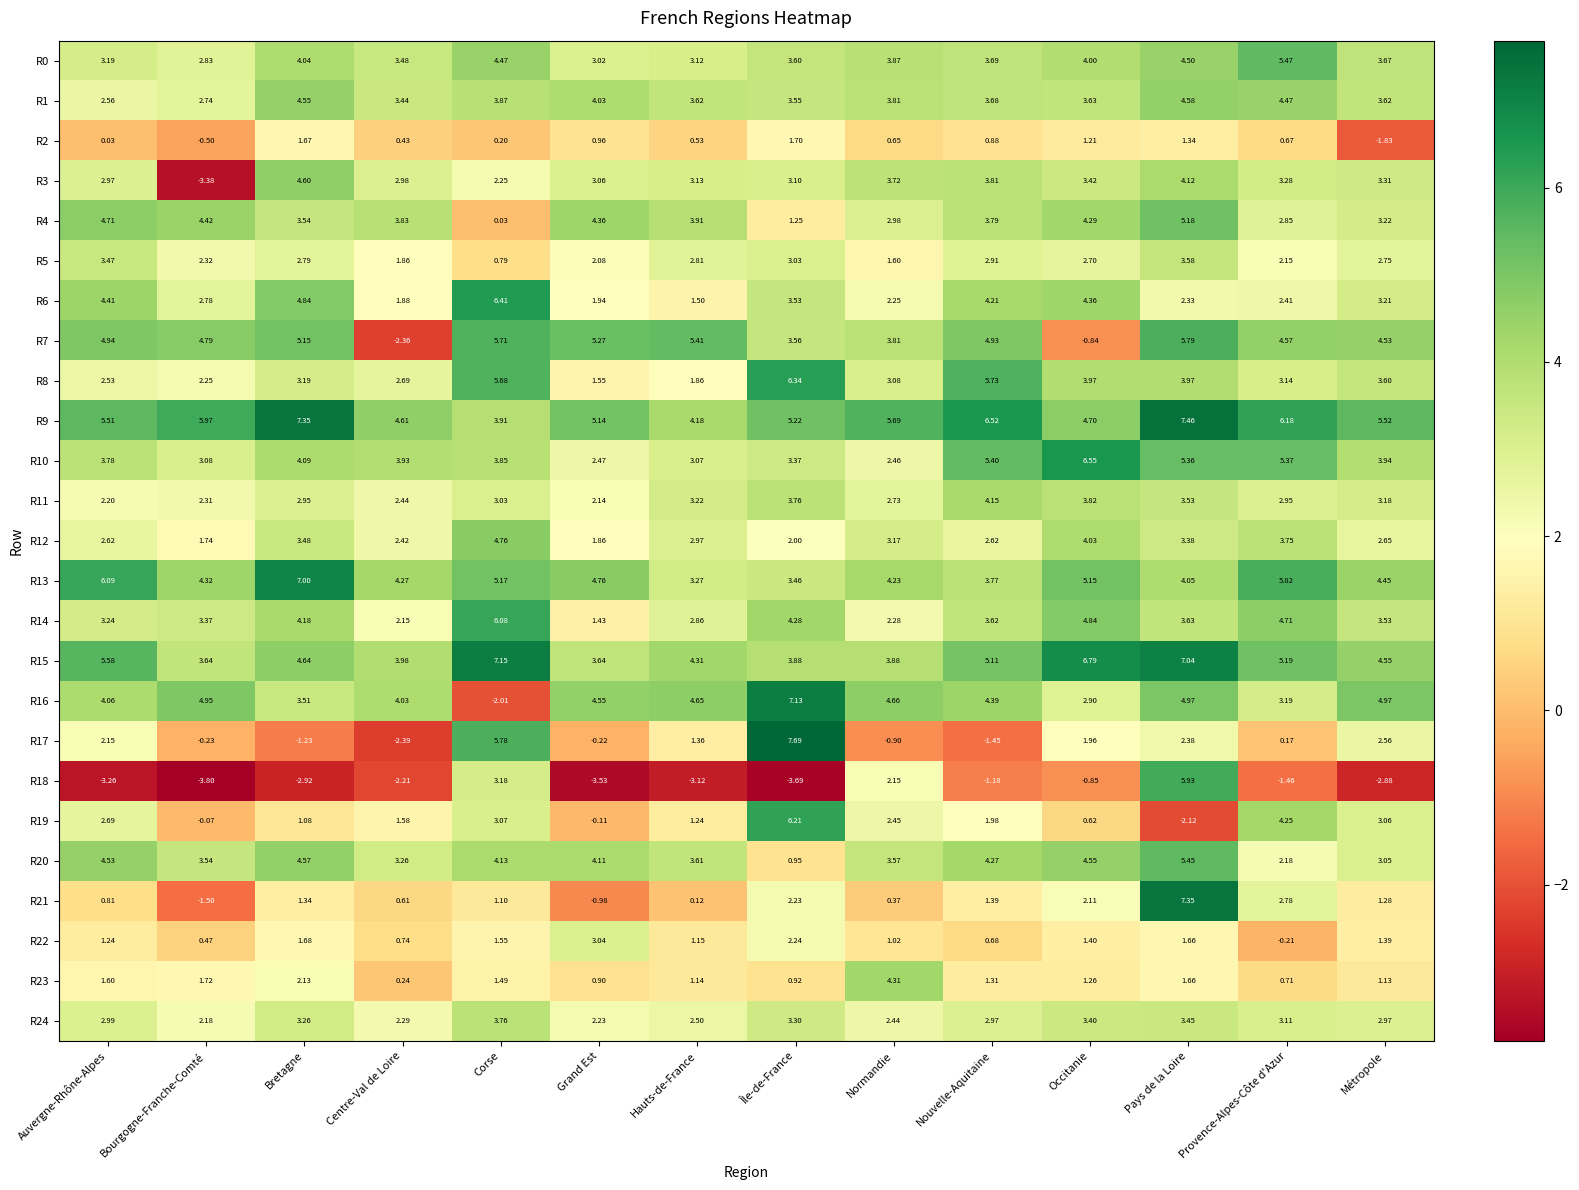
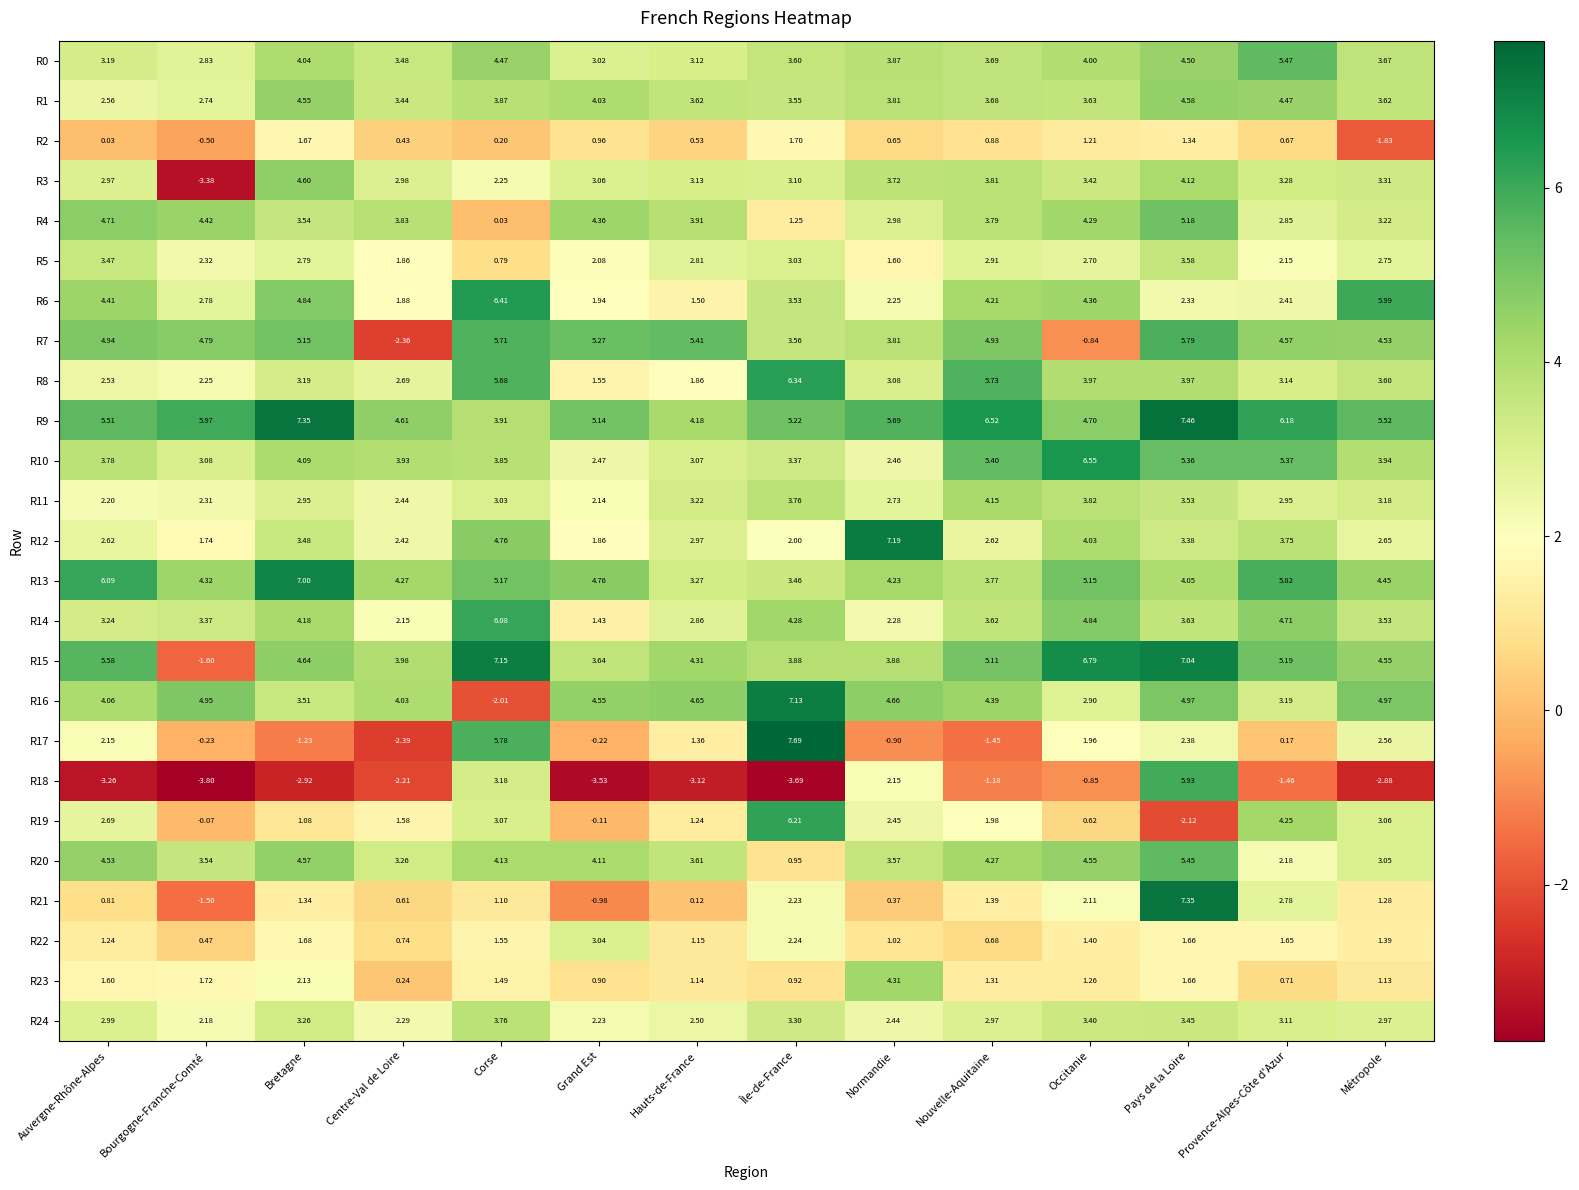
  {
    "R6": {
      "Auvergne-Rhône-Alpes": 4.41,
      "Bourgogne-Franche-Comté": 2.78,
      "Bretagne": 4.84,
      "Centre-Val de Loire": 1.88,
      "Corse": 6.41,
      "Grand Est": 1.94,
      "Hauts-de-France": 1.50,
      "Île-de-France": 3.53,
      "Normandie": 2.25,
      "Nouvelle-Aquitaine": 4.21,
      "Occitanie": 4.36,
      "Pays de la Loire": 2.33,
      "Provence-Alpes-Côte d'Azur": 2.41,
-     "Métropole": 3.21
+     "Métropole": 5.99
    },
    "R12": {
      "Auvergne-Rhône-Alpes": 2.62,
      "Bourgogne-Franche-Comté": 1.74,
      "Bretagne": 3.48,
      "Centre-Val de Loire": 2.42,
      "Corse": 4.76,
      "Grand Est": 1.86,
      "Hauts-de-France": 2.97,
      "Île-de-France": 2.00,
-     "Normandie": 3.17,
+     "Normandie": 7.19,
      "Nouvelle-Aquitaine": 2.62,
      "Occitanie": 4.03,
      "Pays de la Loire": 3.38,
      "Provence-Alpes-Côte d'Azur": 3.75,
      "Métropole": 2.65
    },
    "R15": {
      "Auvergne-Rhône-Alpes": 5.58,
-     "Bourgogne-Franche-Comté": 3.64,
+     "Bourgogne-Franche-Comté": -1.60,
      "Bretagne": 4.64,
      "Centre-Val de Loire": 3.98,
      "Corse": 7.15,
      "Grand Est": 3.64,
      "Hauts-de-France": 4.31,
      "Île-de-France": 3.88,
      "Normandie": 3.88,
      "Nouvelle-Aquitaine": 5.11,
      "Occitanie": 6.79,
      "Pays de la Loire": 7.04,
      "Provence-Alpes-Côte d'Azur": 5.19,
      "Métropole": 4.55
    },
    "R22": {
      "Auvergne-Rhône-Alpes": 1.24,
      "Bourgogne-Franche-Comté": 0.47,
      "Bretagne": 1.68,
      "Centre-Val de Loire": 0.74,
      "Corse": 1.55,
      "Grand Est": 3.04,
      "Hauts-de-France": 1.15,
      "Île-de-France": 2.24,
      "Normandie": 1.02,
      "Nouvelle-Aquitaine": 0.68,
      "Occitanie": 1.40,
      "Pays de la Loire": 1.66,
-     "Provence-Alpes-Côte d'Azur": -0.21,
+     "Provence-Alpes-Côte d'Azur": 1.65,
      "Métropole": 1.39
    }
  }
